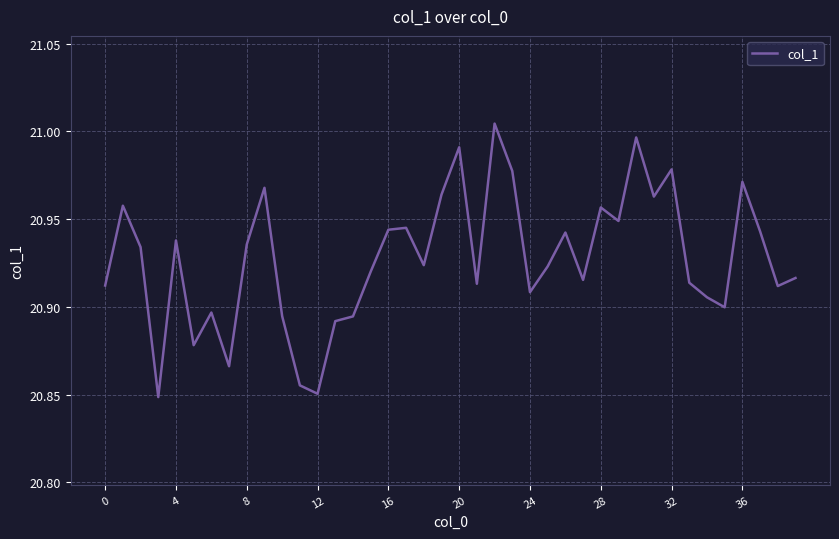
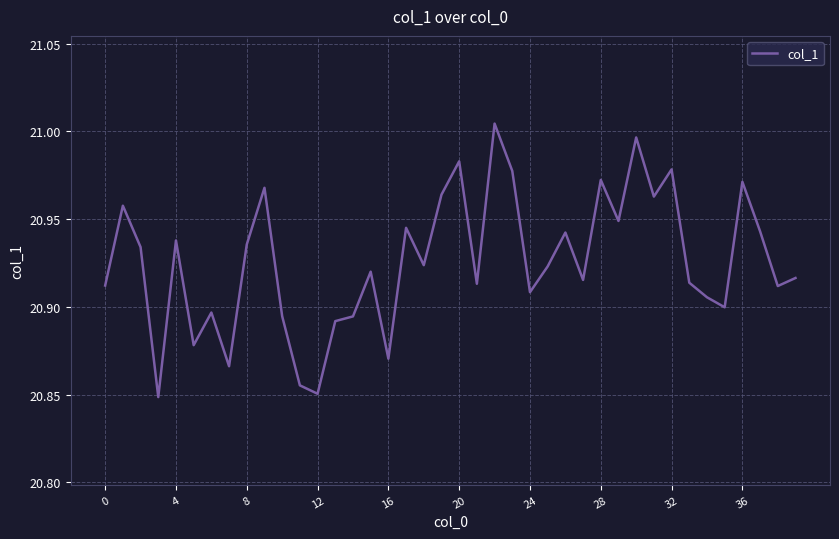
  {
    "0": 20.912,
    "4": 20.938,
    "8": 20.936,
    "12": 20.851,
-   "16": 20.944,
-   "20": 20.991,
+   "16": 20.871,
+   "20": 20.983,
    "24": 20.908,
-   "28": 20.957,
+   "28": 20.972,
    "32": 20.978,
    "36": 20.971
  }
